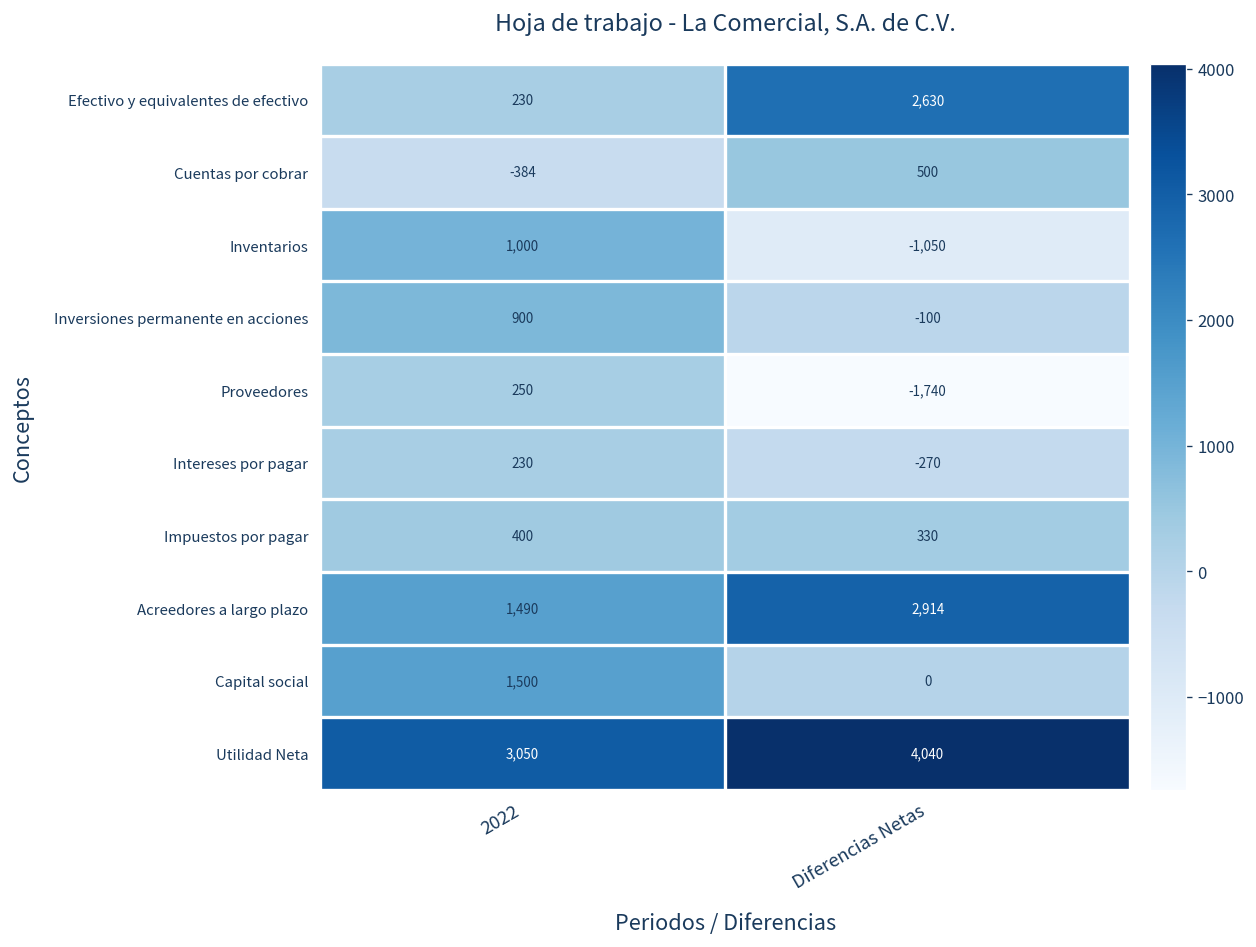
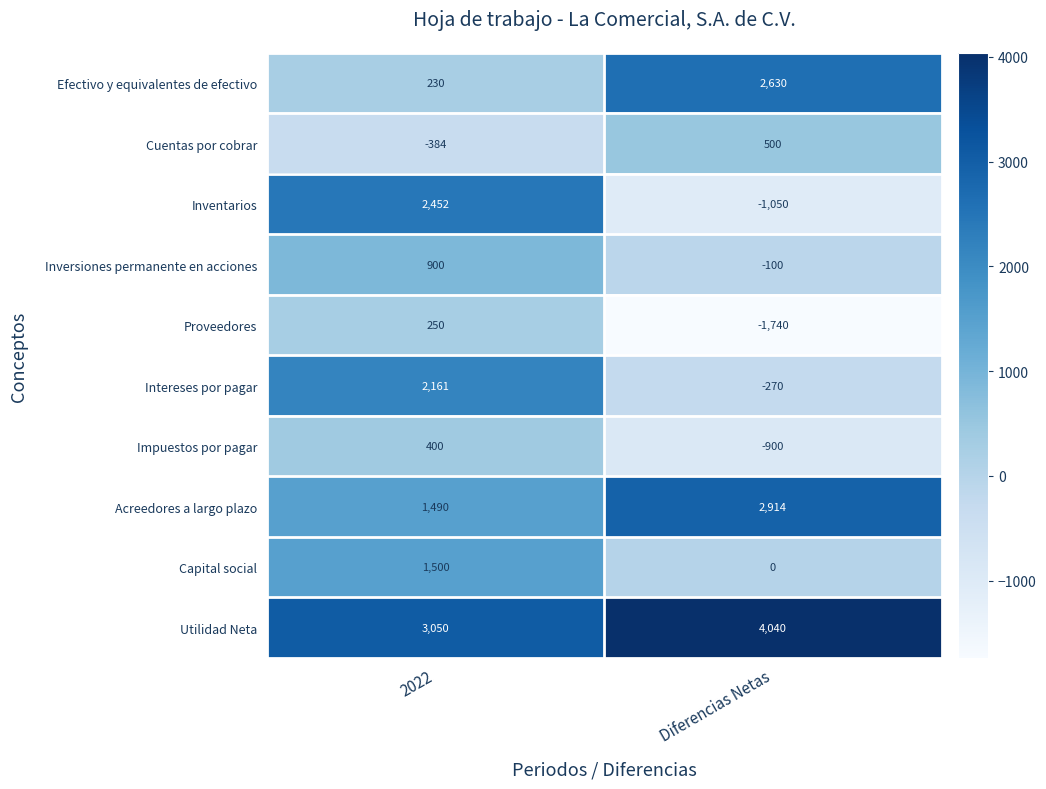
  {
    "Efectivo y equivalentes de efectivo": {
      "2022": "230",
      "Diferencias Netas": "2,630"
    },
    "Cuentas por cobrar": {
      "2022": "-384",
      "Diferencias Netas": "500"
    },
    "Inventarios": {
-     "2022": "1,000",
+     "2022": "2,452",
      "Diferencias Netas": "-1,050"
    },
    "Inversiones permanente en acciones": {
      "2022": "900",
      "Diferencias Netas": "-100"
    },
    "Proveedores": {
      "2022": "250",
      "Diferencias Netas": "-1,740"
    },
    "Intereses por pagar": {
-     "2022": "230",
+     "2022": "2,161",
      "Diferencias Netas": "-270"
    },
    "Impuestos por pagar": {
      "2022": "400",
-     "Diferencias Netas": "330"
+     "Diferencias Netas": "-900"
    },
    "Acreedores a largo plazo": {
      "2022": "1,490",
      "Diferencias Netas": "2,914"
    },
    "Capital social": {
      "2022": "1,500",
      "Diferencias Netas": "0"
    },
    "Utilidad Neta": {
      "2022": "3,050",
      "Diferencias Netas": "4,040"
    }
  }
